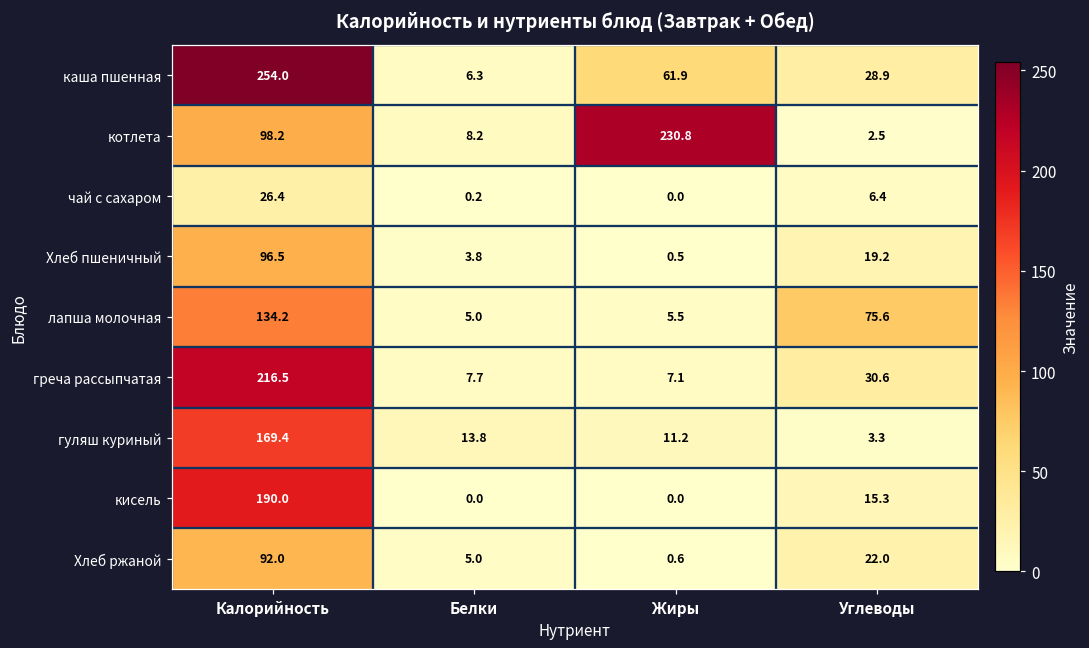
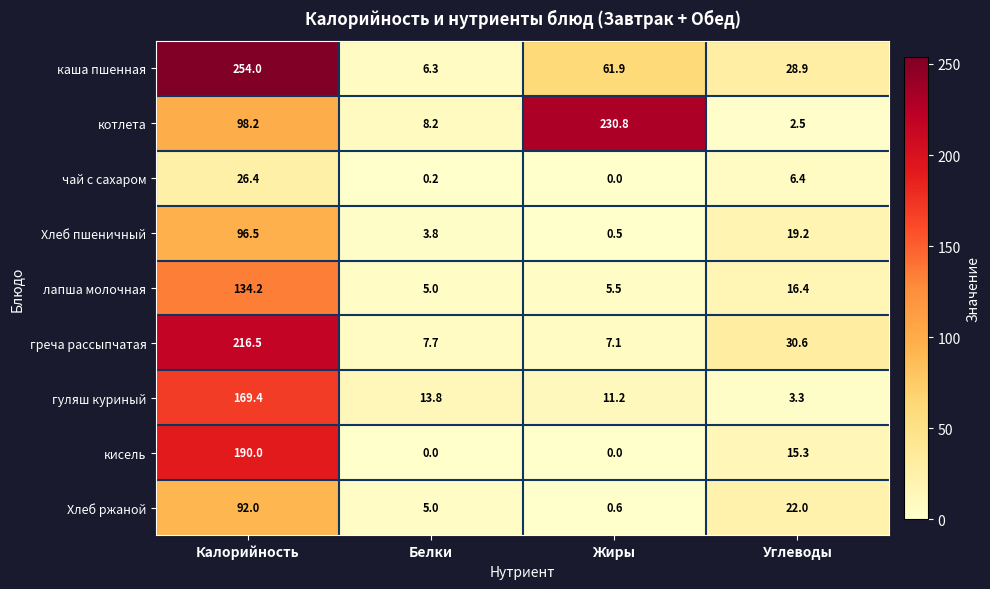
  {
    "каша пшенная": {
      "Калорийность": 254.0,
      "Белки": 6.3,
      "Жиры": 61.9,
      "Углеводы": 28.9
    },
    "котлета": {
      "Калорийность": 98.2,
      "Белки": 8.2,
      "Жиры": 230.8,
      "Углеводы": 2.5
    },
    "чай с сахаром": {
      "Калорийность": 26.4,
      "Белки": 0.2,
      "Жиры": 0.0,
      "Углеводы": 6.4
    },
    "Хлеб пшеничный": {
      "Калорийность": 96.5,
      "Белки": 3.8,
      "Жиры": 0.5,
      "Углеводы": 19.2
    },
    "лапша молочная": {
      "Калорийность": 134.2,
      "Белки": 5.0,
      "Жиры": 5.5,
-     "Углеводы": 75.6
+     "Углеводы": 16.4
    },
    "греча рассыпчатая": {
      "Калорийность": 216.5,
      "Белки": 7.7,
      "Жиры": 7.1,
      "Углеводы": 30.6
    },
    "гуляш куриный": {
      "Калорийность": 169.4,
      "Белки": 13.8,
      "Жиры": 11.2,
      "Углеводы": 3.3
    },
    "кисель": {
      "Калорийность": 190.0,
      "Белки": 0.0,
      "Жиры": 0.0,
      "Углеводы": 15.3
    },
    "Хлеб ржаной": {
      "Калорийность": 92.0,
      "Белки": 5.0,
      "Жиры": 0.6,
      "Углеводы": 22.0
    }
  }
